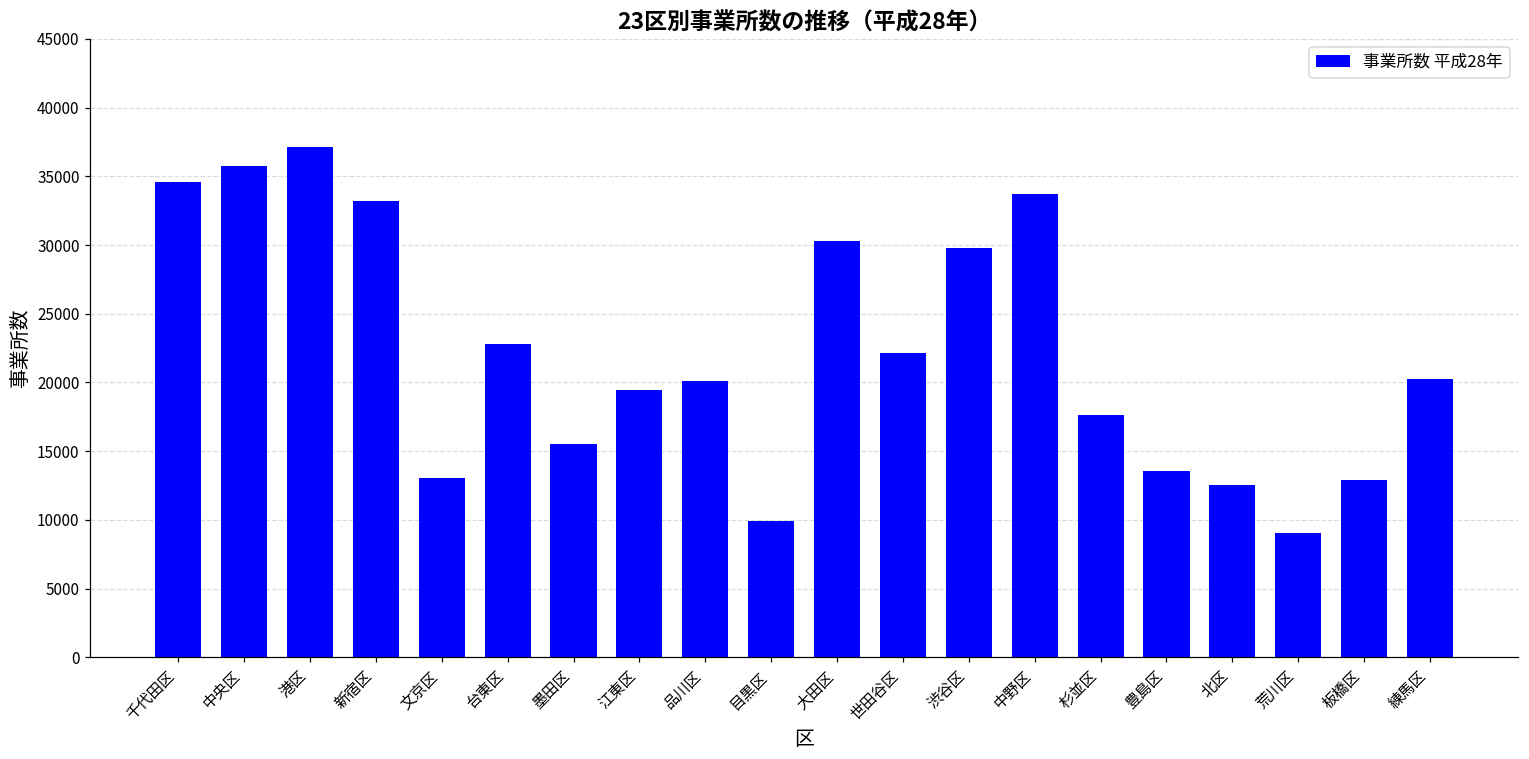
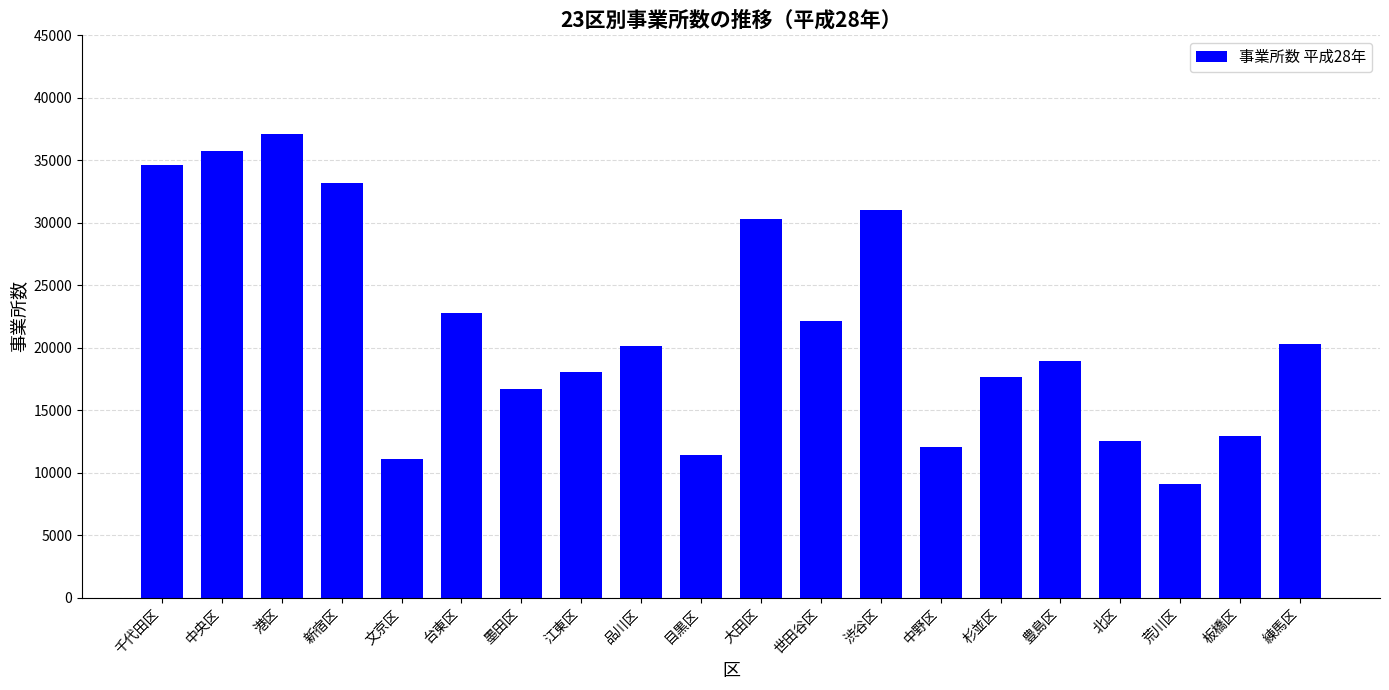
  {
    "千代田区": 34600,
    "中央区": 35700,
    "港区": 37100,
    "新宿区": 33200,
-   "文京区": 13000,
+   "文京区": 11100,
    "台東区": 22800,
-   "墨田区": 15500,
-   "江東区": 19400,
+   "墨田区": 16700,
+   "江東区": 18000,
    "品川区": 20100,
-   "目黒区": 10000,
+   "目黒区": 11400,
    "大田区": 30300,
    "世田谷区": 22100,
-   "渋谷区": 29800,
-   "中野区": 33700,
+   "渋谷区": 31000,
+   "中野区": 12100,
    "杉並区": 17600,
-   "豊島区": 13500,
+   "豊島区": 19000,
    "北区": 12500,
    "荒川区": 9100,
    "板橋区": 12900,
    "練馬区": 20300
  }
